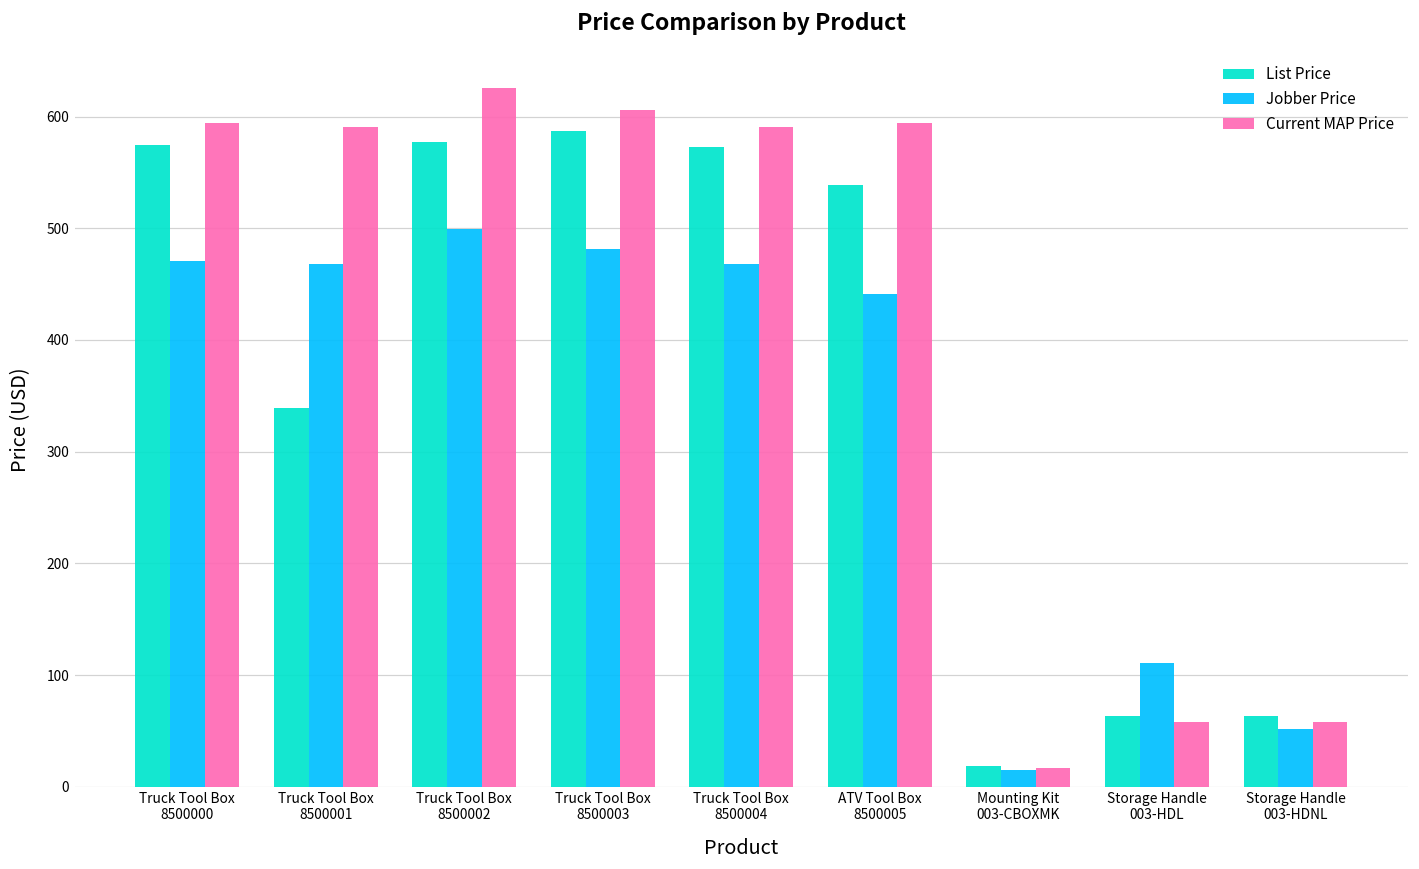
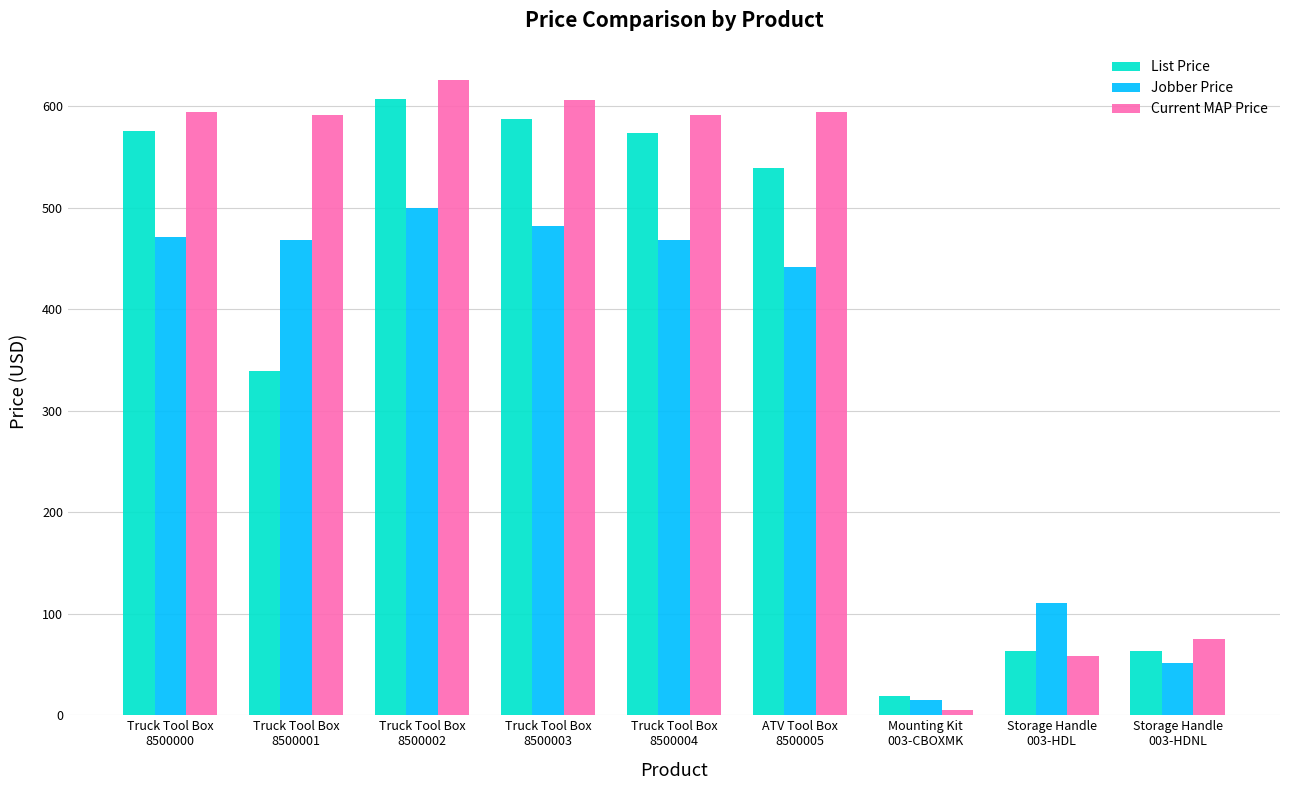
  {
    "List Price": {
      "Truck Tool Box 8500000": 575,
      "Truck Tool Box 8500001": 339,
-     "Truck Tool Box 8500002": 577,
+     "Truck Tool Box 8500002": 607,
      "Truck Tool Box 8500003": 587,
      "Truck Tool Box 8500004": 573,
      "ATV Tool Box 8500005": 539,
      "Mounting Kit 003-CBOXMK": 19,
      "Storage Handle 003-HDL": 64,
      "Storage Handle 003-HDNL": 64
    },
    "Jobber Price": {
      "Truck Tool Box 8500000": 471,
      "Truck Tool Box 8500001": 468,
      "Truck Tool Box 8500002": 500,
      "Truck Tool Box 8500003": 482,
      "Truck Tool Box 8500004": 468,
      "ATV Tool Box 8500005": 441,
      "Mounting Kit 003-CBOXMK": 15,
      "Storage Handle 003-HDL": 111,
      "Storage Handle 003-HDNL": 52
    },
    "Current MAP Price": {
      "Truck Tool Box 8500000": 594,
      "Truck Tool Box 8500001": 591,
      "Truck Tool Box 8500002": 626,
      "Truck Tool Box 8500003": 606,
      "Truck Tool Box 8500004": 591,
      "ATV Tool Box 8500005": 594,
-     "Mounting Kit 003-CBOXMK": 17,
+     "Mounting Kit 003-CBOXMK": 5,
      "Storage Handle 003-HDL": 58,
-     "Storage Handle 003-HDNL": 58
+     "Storage Handle 003-HDNL": 75
    }
  }
